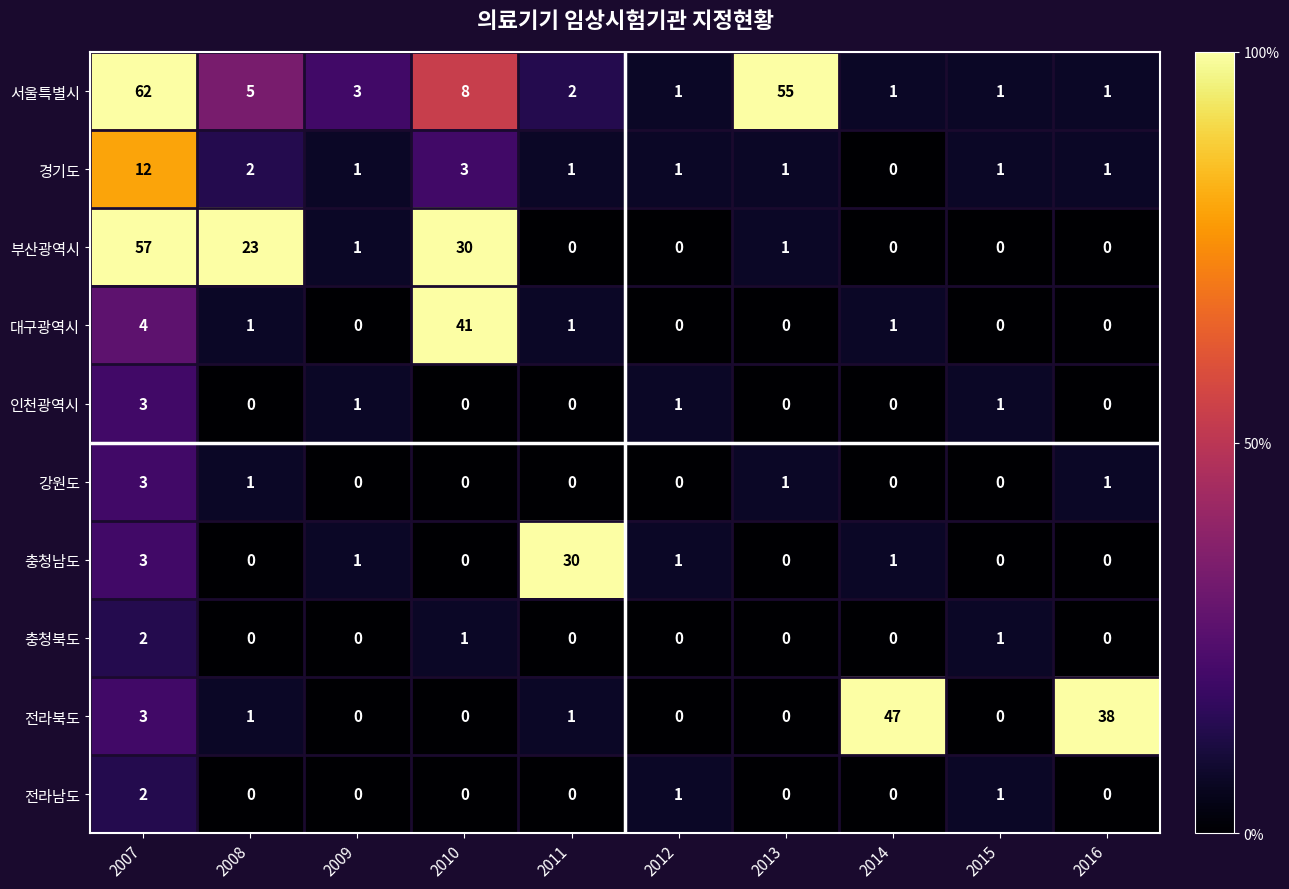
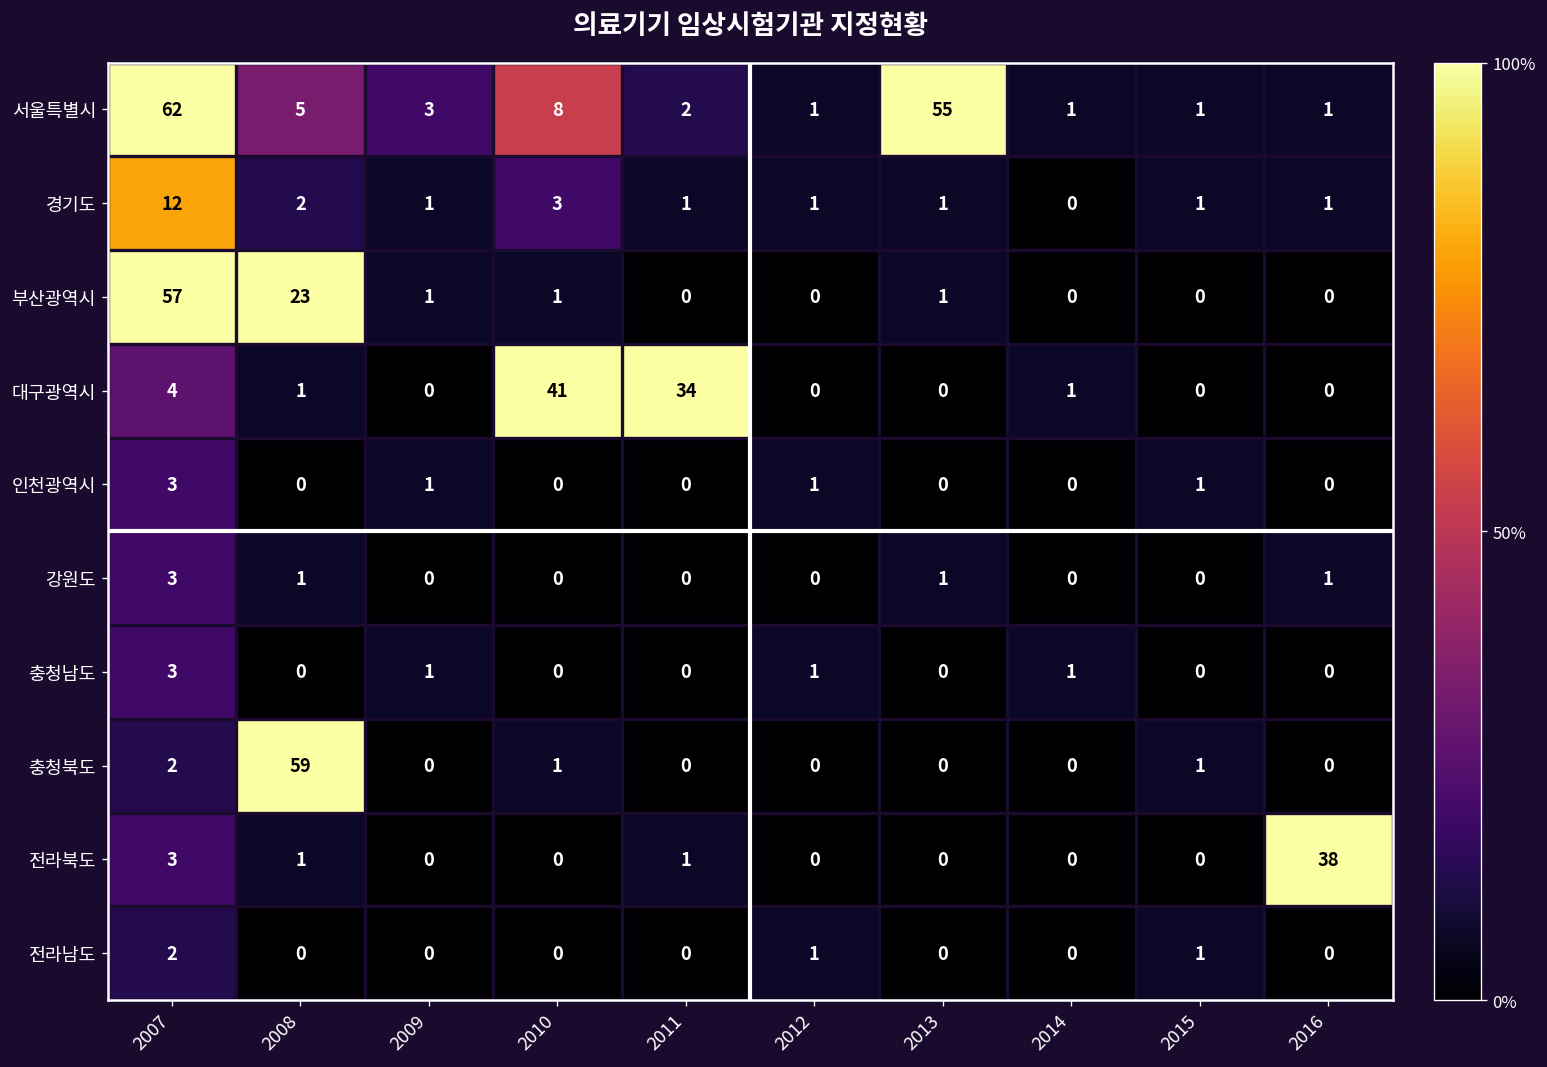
  {
    "서울특별시": {
      "2007": 62,
      "2008": 5,
      "2009": 3,
      "2010": 8,
      "2011": 2,
      "2012": 1,
      "2013": 55,
      "2014": 1,
      "2015": 1,
      "2016": 1
    },
    "경기도": {
      "2007": 12,
      "2008": 2,
      "2009": 1,
      "2010": 3,
      "2011": 1,
      "2012": 1,
      "2013": 1,
      "2014": 0,
      "2015": 1,
      "2016": 1
    },
    "부산광역시": {
      "2007": 57,
      "2008": 23,
      "2009": 1,
-     "2010": 30,
+     "2010": 1,
      "2011": 0,
      "2012": 0,
      "2013": 1,
      "2014": 0,
      "2015": 0,
      "2016": 0
    },
    "대구광역시": {
      "2007": 4,
      "2008": 1,
      "2009": 0,
      "2010": 41,
-     "2011": 1,
+     "2011": 34,
      "2012": 0,
      "2013": 0,
      "2014": 1,
      "2015": 0,
      "2016": 0
    },
    "인천광역시": {
      "2007": 3,
      "2008": 0,
      "2009": 1,
      "2010": 0,
      "2011": 0,
      "2012": 1,
      "2013": 0,
      "2014": 0,
      "2015": 1,
      "2016": 0
    },
    "강원도": {
      "2007": 3,
      "2008": 1,
      "2009": 0,
      "2010": 0,
      "2011": 0,
      "2012": 0,
      "2013": 1,
      "2014": 0,
      "2015": 0,
      "2016": 1
    },
    "충청남도": {
      "2007": 3,
      "2008": 0,
      "2009": 1,
      "2010": 0,
-     "2011": 30,
+     "2011": 0,
      "2012": 1,
      "2013": 0,
      "2014": 1,
      "2015": 0,
      "2016": 0
    },
    "충청북도": {
      "2007": 2,
-     "2008": 0,
+     "2008": 59,
      "2009": 0,
      "2010": 1,
      "2011": 0,
      "2012": 0,
      "2013": 0,
      "2014": 0,
      "2015": 1,
      "2016": 0
    },
    "전라북도": {
      "2007": 3,
      "2008": 1,
      "2009": 0,
      "2010": 0,
      "2011": 1,
      "2012": 0,
      "2013": 0,
-     "2014": 47,
+     "2014": 0,
      "2015": 0,
      "2016": 38
    },
    "전라남도": {
      "2007": 2,
      "2008": 0,
      "2009": 0,
      "2010": 0,
      "2011": 0,
      "2012": 1,
      "2013": 0,
      "2014": 0,
      "2015": 1,
      "2016": 0
    }
  }
